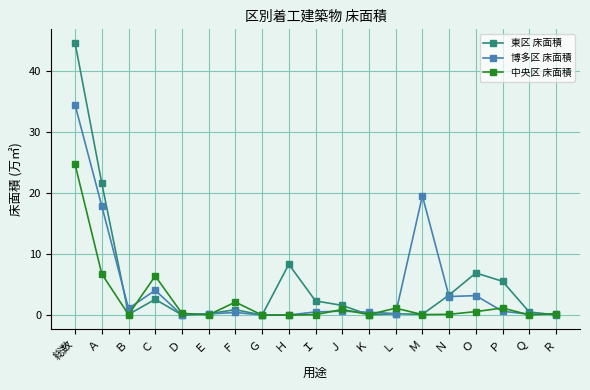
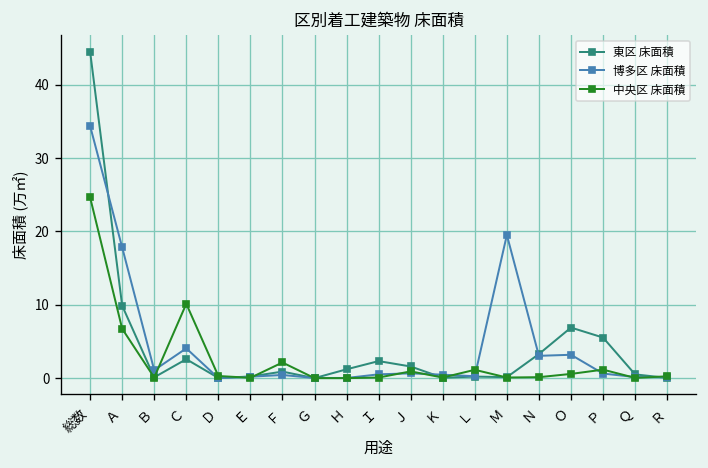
  {
    "東区 床面積": {
      "総数": 45,
-     "Ａ": 22,
+     "Ａ": 10,
      "Ｃ": 3,
      "Ｆ": 1,
-     "Ｈ": 8,
+     "Ｈ": 1,
      "Ｉ": 2,
      "Ｊ": 2,
      "Ｏ": 7,
      "Ｐ": 6
    },
    "博多区 床面積": {
      "総数": 34,
      "Ａ": 18,
      "Ｂ": 1,
      "Ｃ": 4,
      "Ｆ": 0,
      "Ｉ": 1,
      "Ｍ": 20,
      "Ｏ": 3,
      "Ｐ": 1
    },
    "中央区 床面積": {
      "総数": 25,
      "Ａ": 7,
-     "Ｃ": 6,
+     "Ｃ": 10,
      "Ｆ": 2,
      "Ｉ": 0,
      "Ｌ": 1,
      "Ｎ": 0,
      "Ｏ": 1,
      "Ｐ": 1
    }
  }
